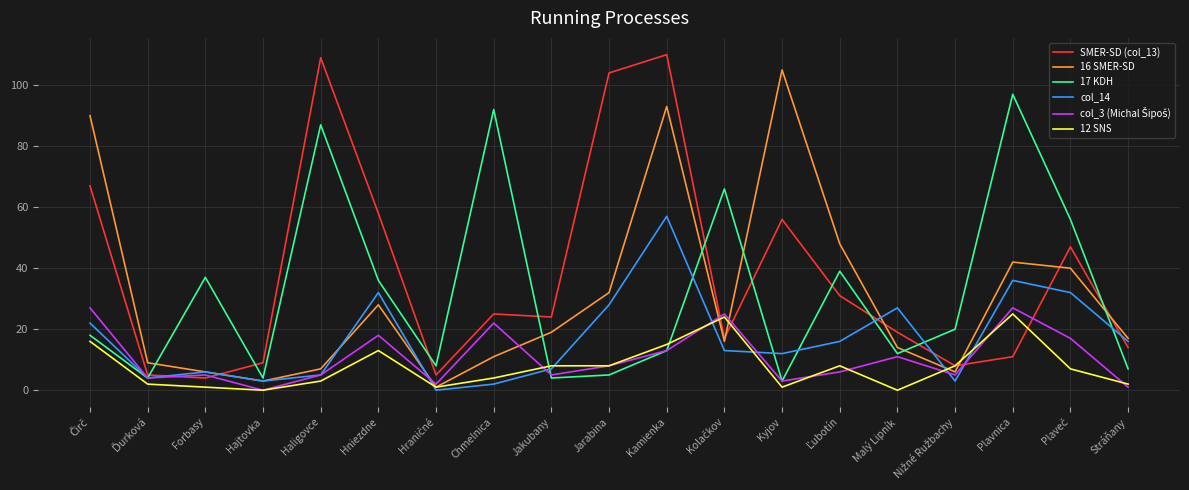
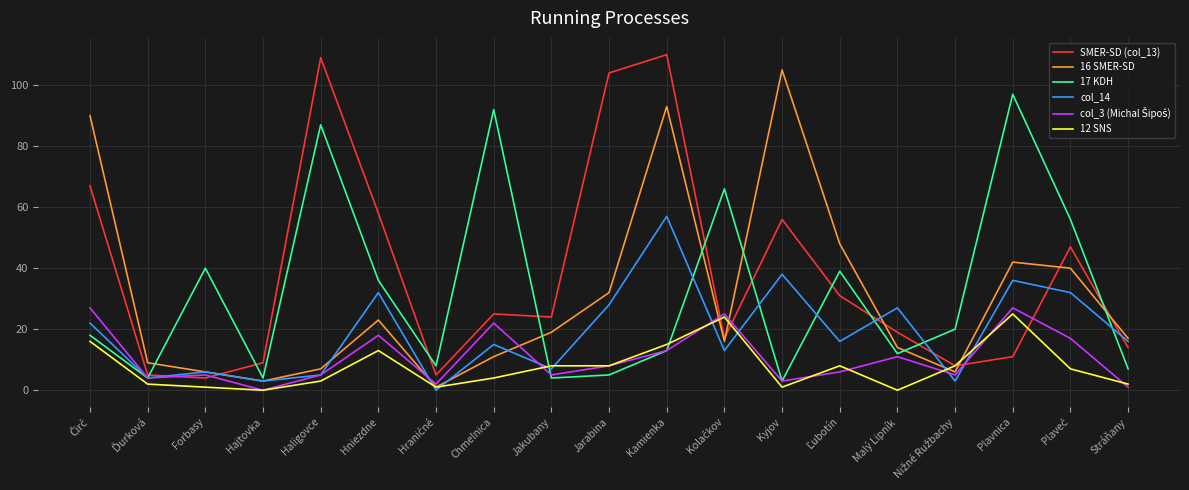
  {
    "SMER-SD (col_13)": {
      "Čirč": 67,
      "Ďurková": 5,
      "Forbasy": 4,
      "Hajtovka": 9,
      "Haligovce": 109,
      "Hniezdne": 58,
      "Hraničné": 5,
      "Chmelnica": 25,
      "Jakubany": 24,
      "Jarabina": 104,
      "Kamienka": 110,
      "Kolačkov": 17,
      "Kyjov": 56,
      "Ľubotín": 31,
      "Malý Lipník": 19,
      "Plavnica": 11,
      "Plaveč": 47,
      "Stráňany": 14
    },
    "16 SMER-SD": {
      "Čirč": 90,
      "Ďurková": 9,
      "Haligovce": 7,
-     "Hniezdne": 28,
+     "Hniezdne": 23,
      "Chmelnica": 11,
      "Jakubany": 19,
      "Jarabina": 32,
      "Kamienka": 93,
      "Kolačkov": 16,
      "Kyjov": 105,
      "Ľubotín": 48,
      "Malý Lipník": 14,
      "Nižné Ružbachy": 6,
      "Plavnica": 42,
      "Plaveč": 40,
      "Stráňany": 17
    },
    "17 KDH": {
      "Čirč": 18,
-     "Forbasy": 37,
+     "Forbasy": 40,
      "Hajtovka": 4,
      "Haligovce": 87,
      "Hniezdne": 36,
      "Hraničné": 8,
      "Chmelnica": 92,
      "Jakubany": 4,
      "Jarabina": 5,
      "Kolačkov": 66,
      "Ľubotín": 39,
      "Malý Lipník": 12,
      "Nižné Ružbachy": 20,
      "Plavnica": 97,
      "Plaveč": 56,
      "Stráňany": 7
    },
    "col_14": {
      "Čirč": 22,
      "Hniezdne": 32,
      "Hraničné": 0,
-     "Chmelnica": 2,
+     "Chmelnica": 15,
      "Jakubany": 7,
      "Jarabina": 28,
      "Kamienka": 57,
      "Kolačkov": 13,
-     "Kyjov": 12,
+     "Kyjov": 38,
      "Ľubotín": 16,
      "Malý Lipník": 27,
      "Nižné Ružbachy": 3,
      "Plavnica": 36,
      "Plaveč": 32,
      "Stráňany": 16
    },
    "col_3 (Michal Šipoš)": {
      "Čirč": 27,
      "Forbasy": 5,
      "Hniezdne": 18,
      "Hraničné": 2,
      "Chmelnica": 22,
      "Jakubany": 5,
      "Kolačkov": 25,
      "Ľubotín": 6,
      "Malý Lipník": 11,
      "Nižné Ružbachy": 5,
      "Plavnica": 27,
      "Plaveč": 17,
      "Stráňany": 1
    },
    "12 SNS": {
      "Čirč": 16,
      "Ďurková": 2,
      "Forbasy": 1,
      "Haligovce": 3,
      "Hniezdne": 13,
      "Chmelnica": 4,
      "Jakubany": 8,
      "Kamienka": 15,
      "Kolačkov": 24,
      "Kyjov": 1,
      "Ľubotín": 8,
      "Malý Lipník": 0,
      "Plavnica": 25,
      "Plaveč": 7,
      "Stráňany": 2
    }
  }
